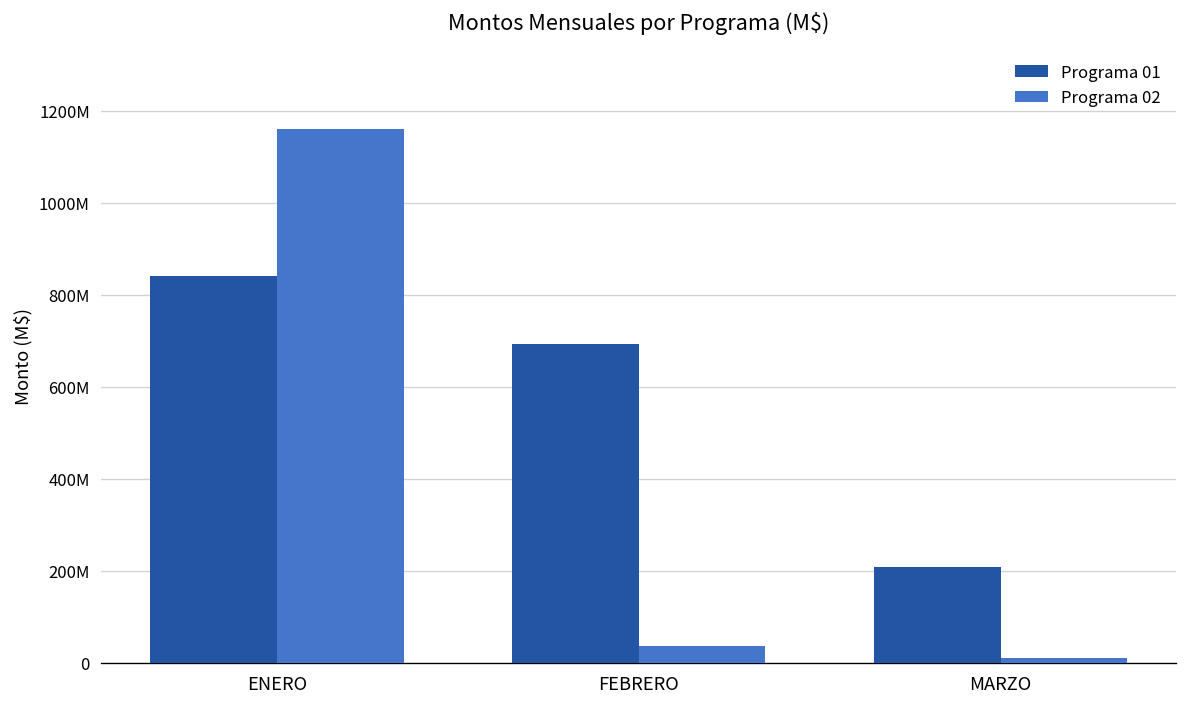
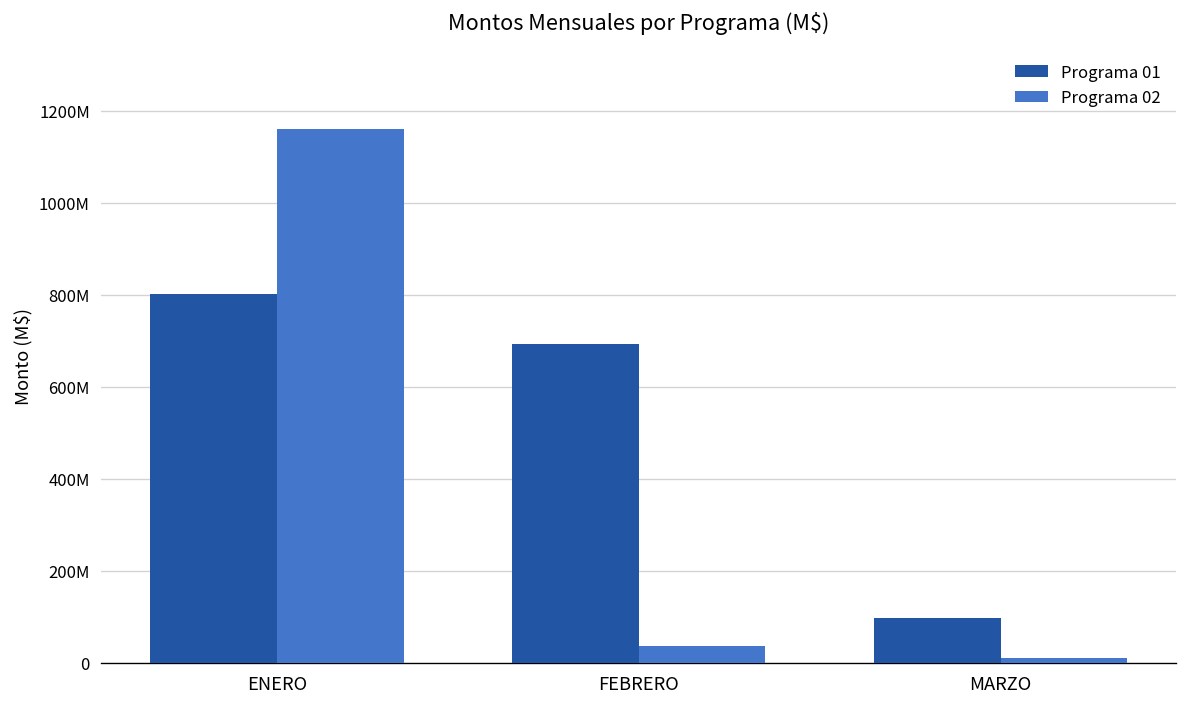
  {
    "Programa 01": {
-     "ENERO": 840000000,
+     "ENERO": 800000000,
      "FEBRERO": 690000000,
-     "MARZO": 210000000
+     "MARZO": 100000000
    },
    "Programa 02": {
      "ENERO": 1160000000,
      "FEBRERO": 40000000,
      "MARZO": 10000000
    }
  }
